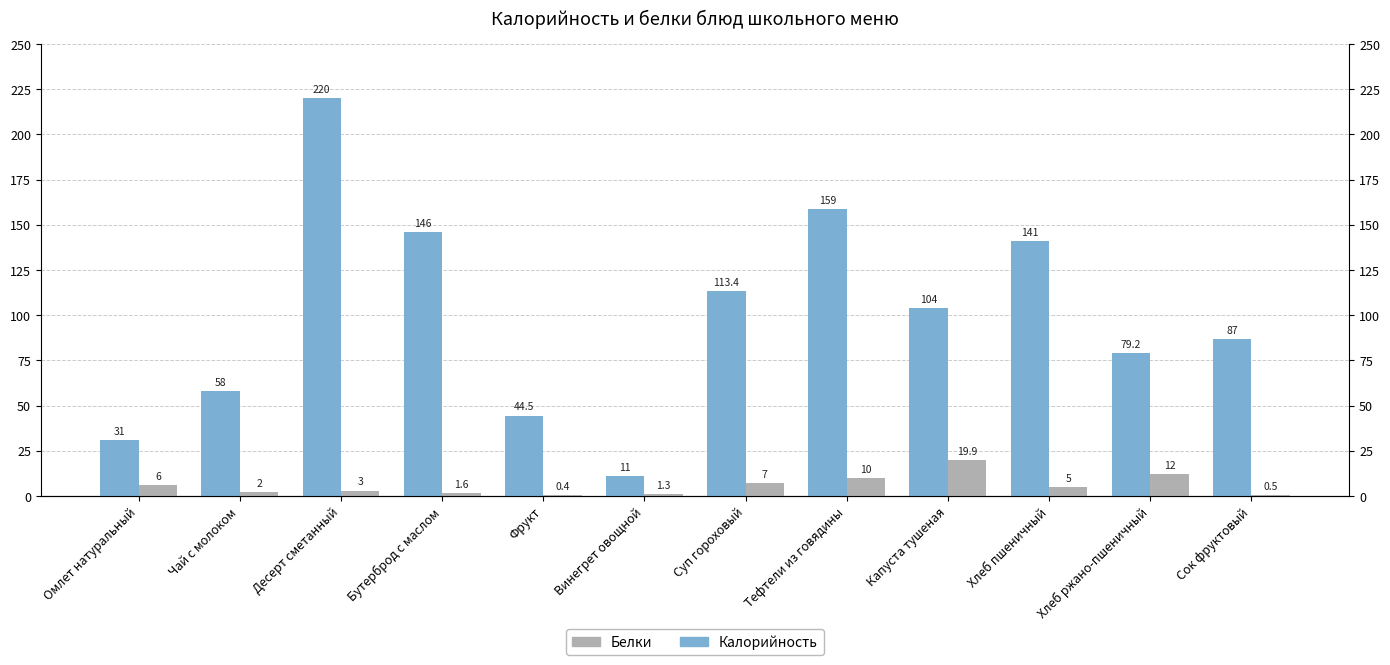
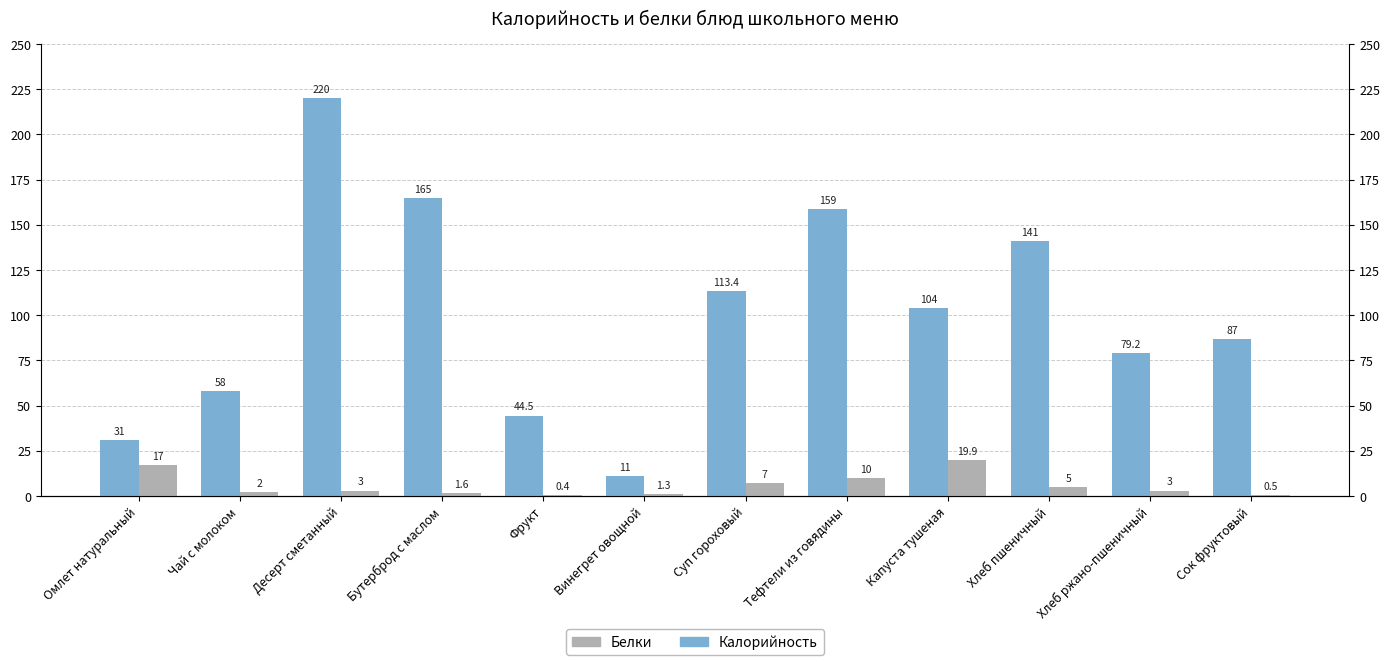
  {
    "Калорийность": {
      "Омлет натуральный": 31,
      "Чай с молоком": 58,
      "Десерт сметанный": 220,
-     "Бутерброд с маслом": 146,
+     "Бутерброд с маслом": 165,
      "Фрукт": 44.5,
      "Винегрет овощной": 11,
      "Суп гороховый": 113.4,
      "Тефтели из говядины": 159,
      "Капуста тушеная": 104,
      "Хлеб пшеничный": 141,
      "Хлеб ржано-пшеничный": 79.2,
      "Сок фруктовый": 87
    },
    "Белки": {
-     "Омлет натуральный": 6,
+     "Омлет натуральный": 17,
      "Чай с молоком": 2,
      "Десерт сметанный": 3,
      "Бутерброд с маслом": 1.6,
      "Фрукт": 0.4,
      "Винегрет овощной": 1.3,
      "Суп гороховый": 7,
      "Тефтели из говядины": 10,
      "Капуста тушеная": 19.9,
      "Хлеб пшеничный": 5,
-     "Хлеб ржано-пшеничный": 12,
+     "Хлеб ржано-пшеничный": 3,
      "Сок фруктовый": 0.5
    }
  }
